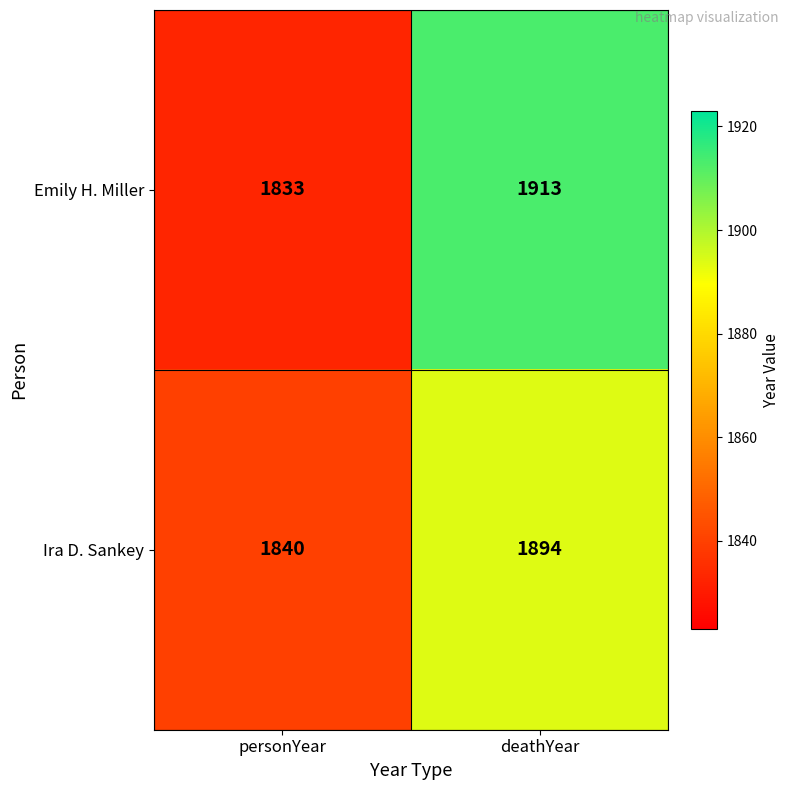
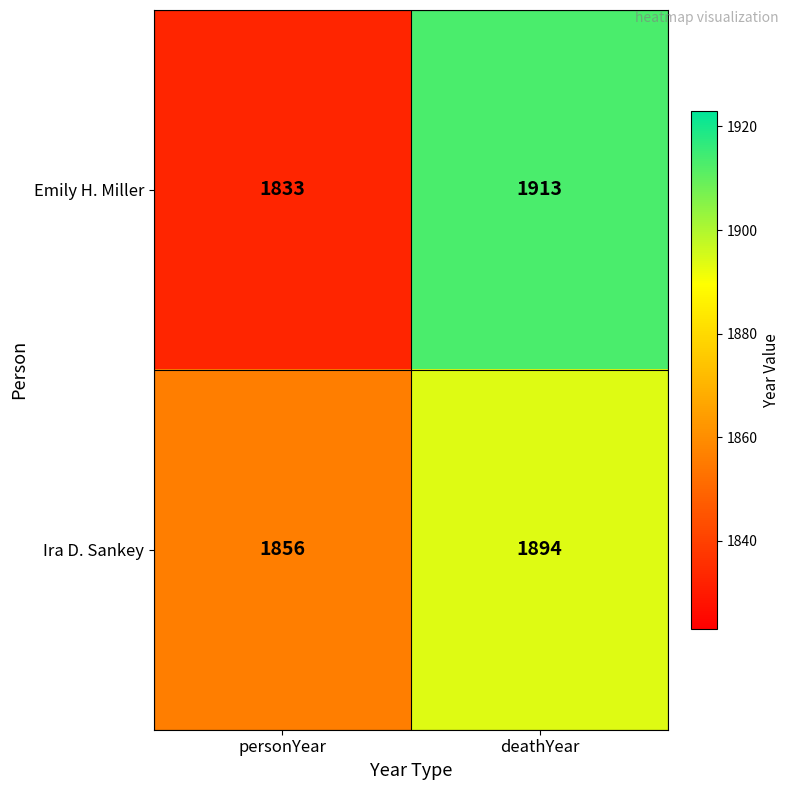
  {
    "Emily H. Miller": {
      "personYear": 1833,
      "deathYear": 1913
    },
    "Ira D. Sankey": {
-     "personYear": 1840,
+     "personYear": 1856,
      "deathYear": 1894
    }
  }
